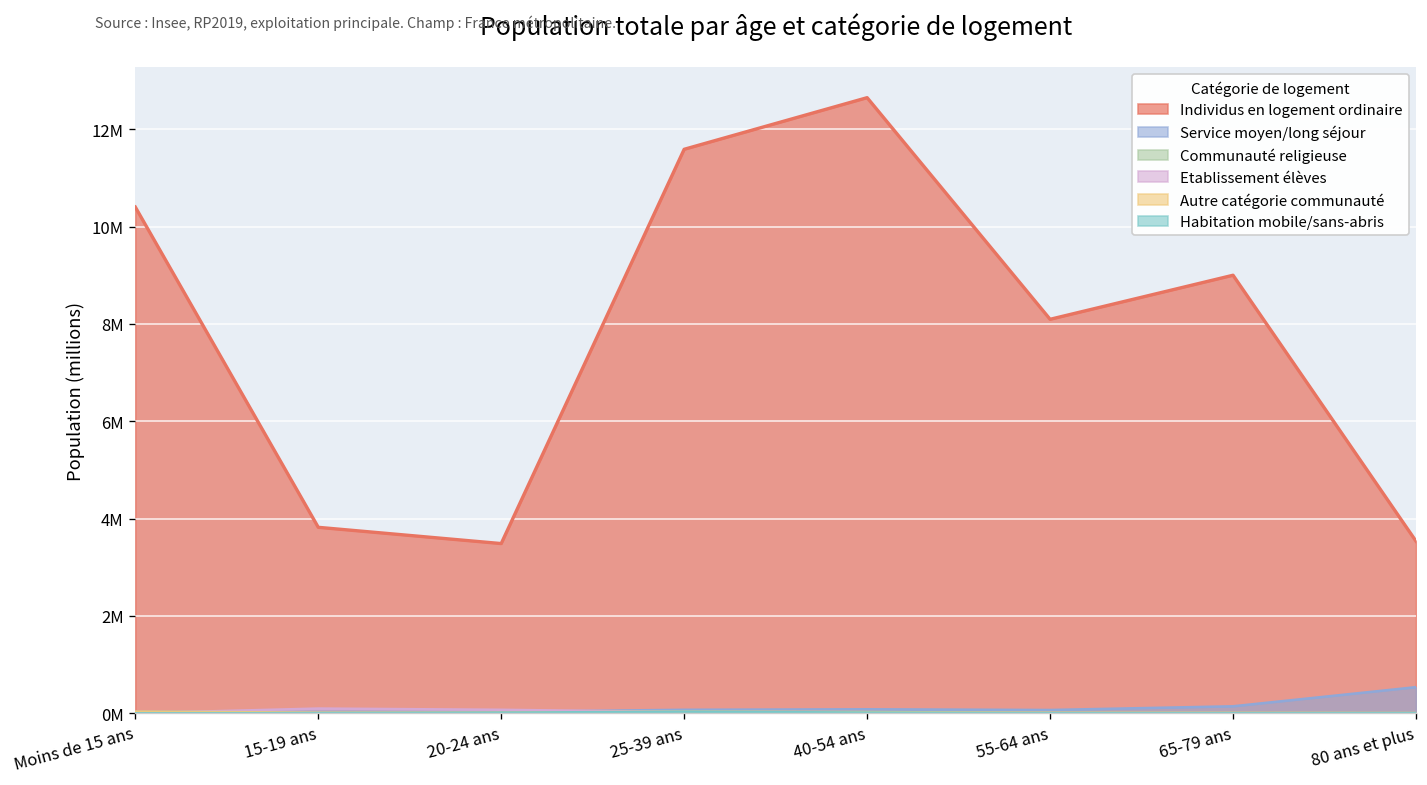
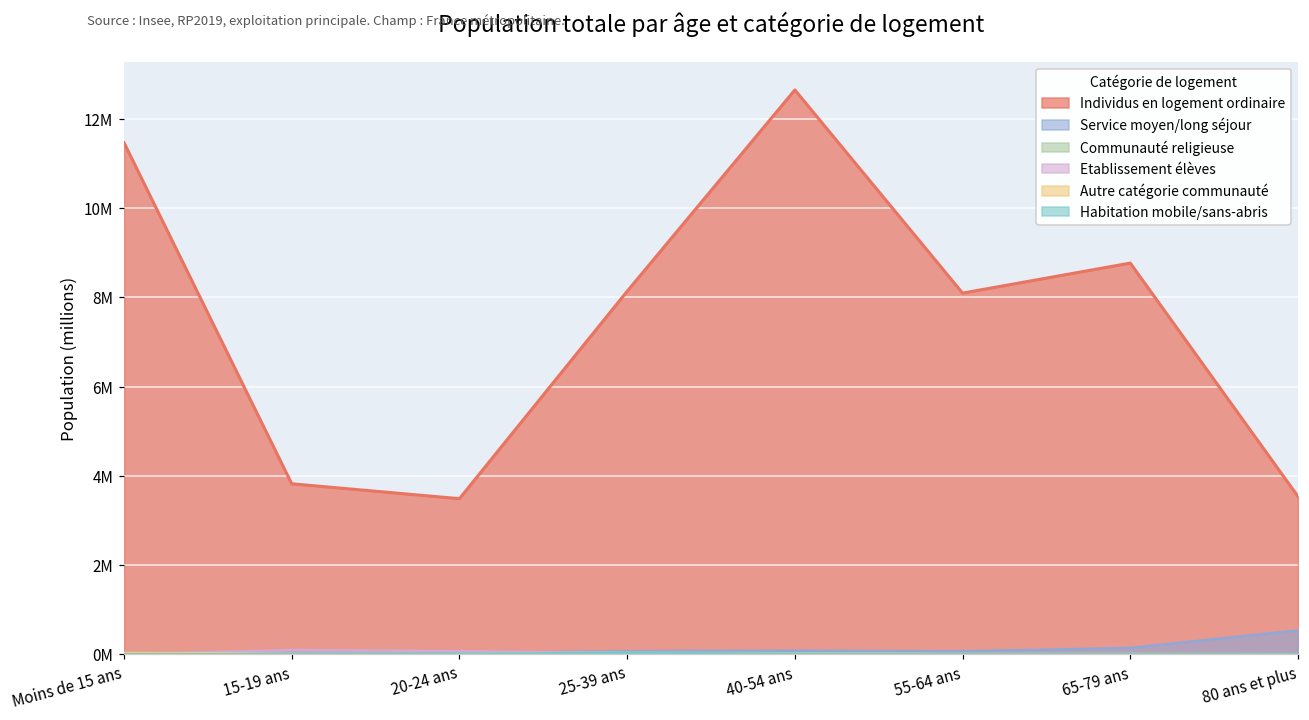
  {
    "Individus en logement ordinaire": {
-     "Moins de 15 ans": 10400000,
+     "Moins de 15 ans": 11500000,
      "15-19 ans": 3800000,
      "20-24 ans": 3500000,
-     "25-39 ans": 11600000,
+     "25-39 ans": 8100000,
      "40-54 ans": 12600000,
      "55-64 ans": 8100000,
-     "65-79 ans": 9000000,
+     "65-79 ans": 8800000,
      "80 ans et plus": 3500000
    },
    "Etablissement élèves": {
      "15-19 ans": 100000
    }
  }
